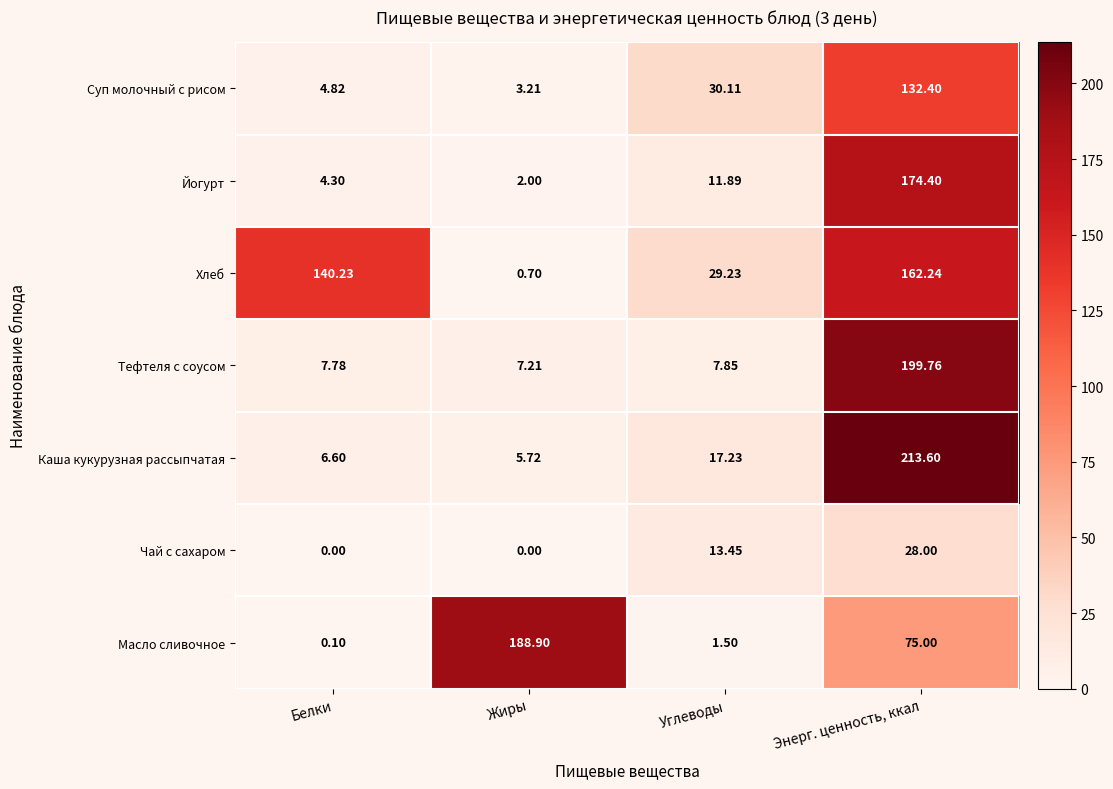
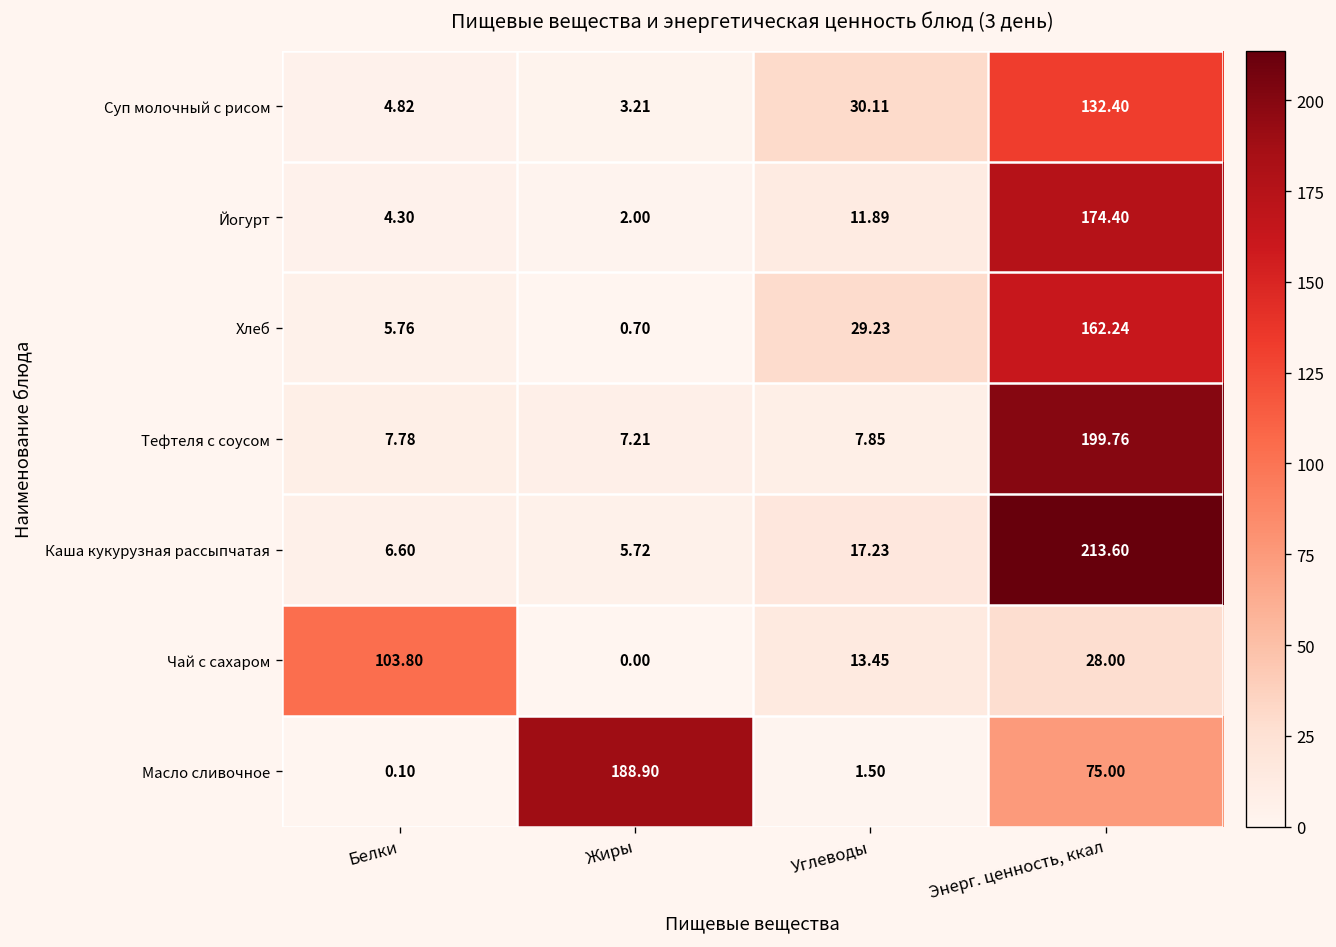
  {
    "Суп молочный с рисом": {
      "Белки": 4.82,
      "Жиры": 3.21,
      "Углеводы": 30.11,
      "Энерг. ценность, ккал": 132.40
    },
    "Йогурт": {
      "Белки": 4.30,
      "Жиры": 2.00,
      "Углеводы": 11.89,
      "Энерг. ценность, ккал": 174.40
    },
    "Хлеб": {
-     "Белки": 140.23,
+     "Белки": 5.76,
      "Жиры": 0.70,
      "Углеводы": 29.23,
      "Энерг. ценность, ккал": 162.24
    },
    "Тефтеля с соусом": {
      "Белки": 7.78,
      "Жиры": 7.21,
      "Углеводы": 7.85,
      "Энерг. ценность, ккал": 199.76
    },
    "Каша кукурузная рассыпчатая": {
      "Белки": 6.60,
      "Жиры": 5.72,
      "Углеводы": 17.23,
      "Энерг. ценность, ккал": 213.60
    },
    "Чай с сахаром": {
-     "Белки": 0.00,
+     "Белки": 103.80,
      "Жиры": 0.00,
      "Углеводы": 13.45,
      "Энерг. ценность, ккал": 28.00
    },
    "Масло сливочное": {
      "Белки": 0.10,
      "Жиры": 188.90,
      "Углеводы": 1.50,
      "Энерг. ценность, ккал": 75.00
    }
  }
